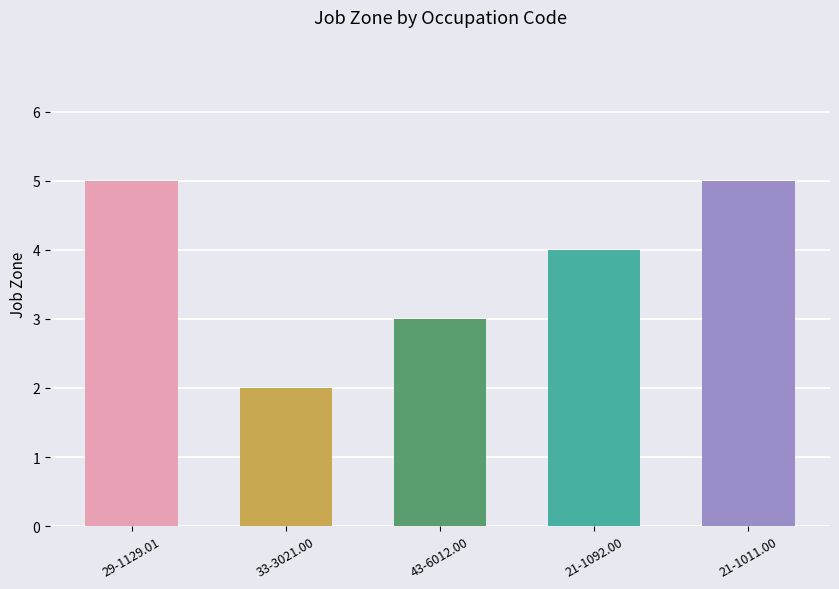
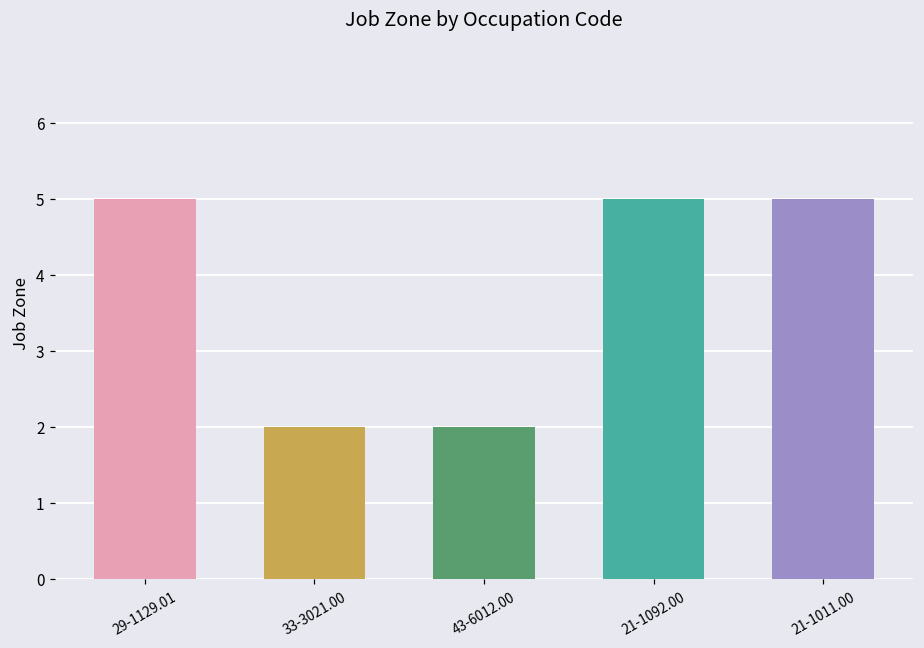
  {
    "29-1129.01": 5,
    "33-3021.00": 2,
-   "43-6012.00": 3,
-   "21-1092.00": 4,
+   "43-6012.00": 2,
+   "21-1092.00": 5,
    "21-1011.00": 5
  }
